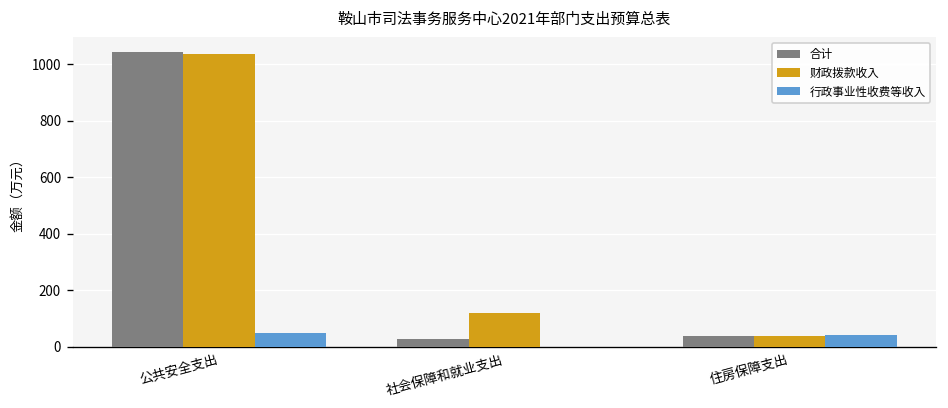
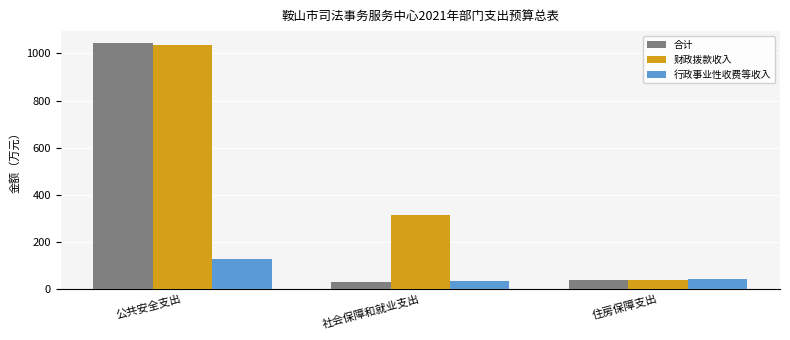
  {
    "合计": {
      "公共安全支出": 1040,
      "社会保障和就业支出": 30,
      "住房保障支出": 40
    },
    "财政拨款收入": {
      "公共安全支出": 1030,
-     "社会保障和就业支出": 120,
+     "社会保障和就业支出": 310,
      "住房保障支出": 40
    },
    "行政事业性收费等收入": {
-     "公共安全支出": 50,
-     "社会保障和就业支出": 0,
+     "公共安全支出": 130,
+     "社会保障和就业支出": 40,
      "住房保障支出": 40
    }
  }
